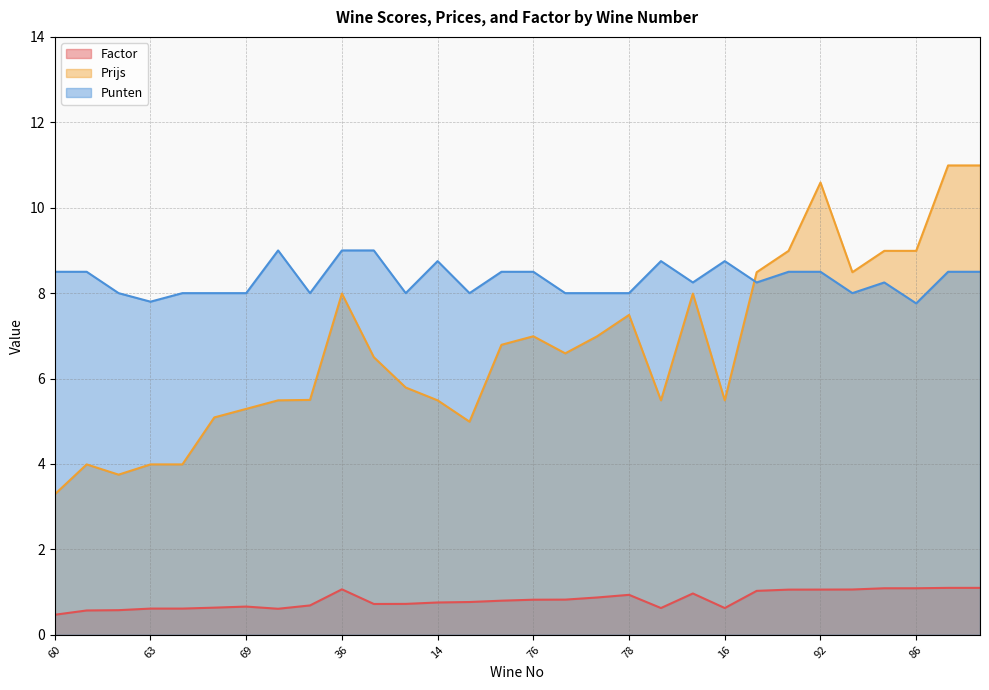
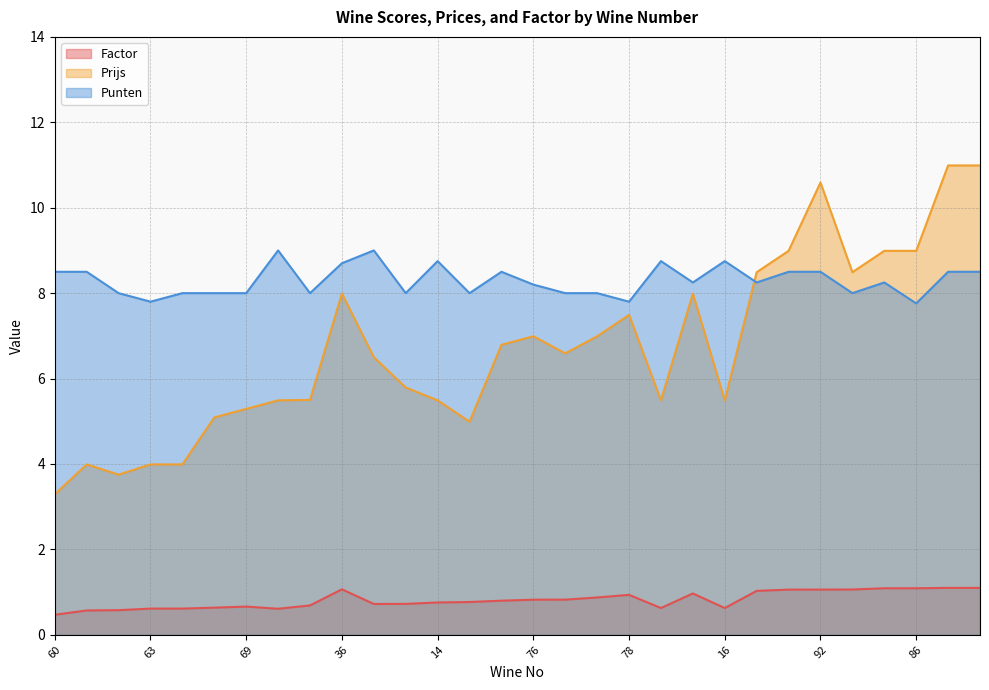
  {
    "Punten": {
      "60": 8.5,
      "63": 7.8,
      "69": 8.0,
-     "36": 9.0,
-     "76": 8.5,
-     "78": 8.0,
+     "36": 8.7,
+     "76": 8.2,
+     "78": 7.8,
      "92": 8.5,
      "86": 7.8
    }
  }
